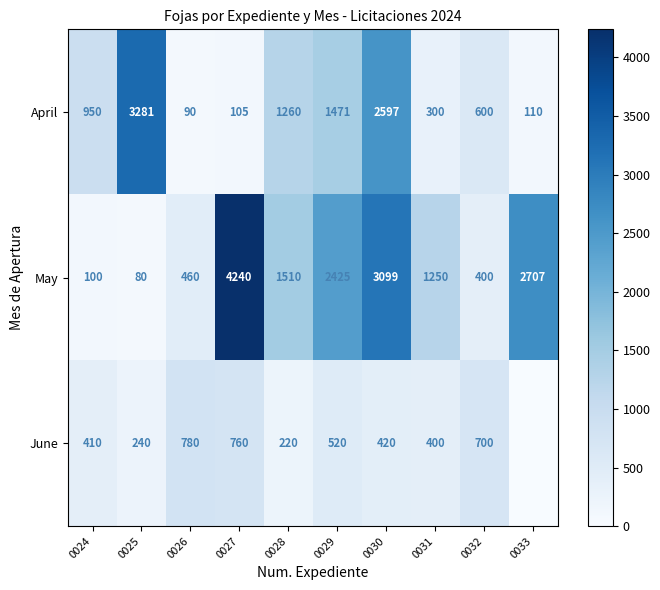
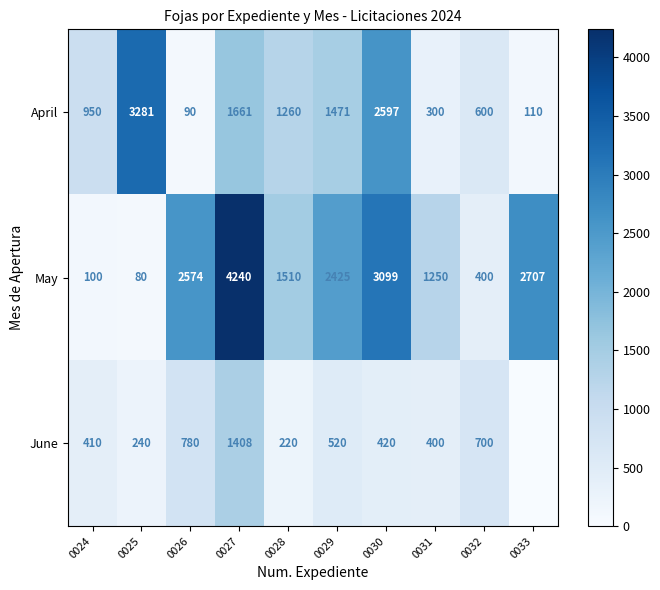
  {
    "April": {
      "0024": 950,
      "0025": 3281,
      "0026": 90,
-     "0027": 105,
+     "0027": 1661,
      "0028": 1260,
      "0029": 1471,
      "0030": 2597,
      "0031": 300,
      "0032": 600,
      "0033": 110
    },
    "May": {
      "0024": 100,
      "0025": 80,
-     "0026": 460,
+     "0026": 2574,
      "0027": 4240,
      "0028": 1510,
      "0030": 3099,
      "0031": 1250,
      "0032": 400,
      "0033": 2707
    },
    "June": {
      "0024": 410,
      "0025": 240,
      "0026": 780,
-     "0027": 760,
+     "0027": 1408,
      "0028": 220,
      "0029": 520,
      "0030": 420,
      "0031": 400,
      "0032": 700
    }
  }
